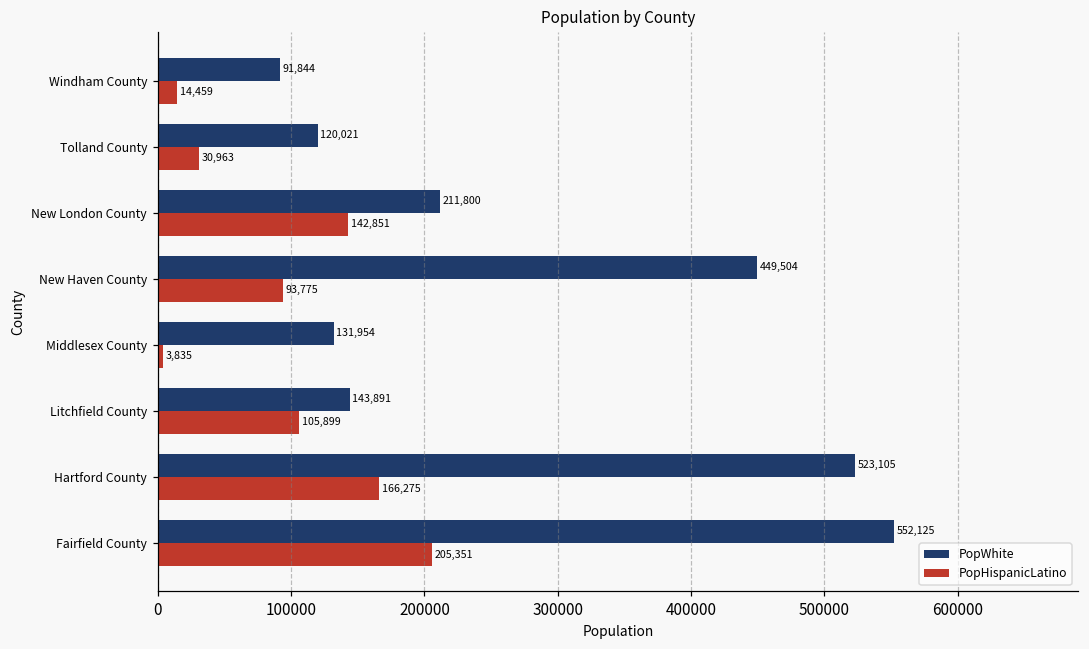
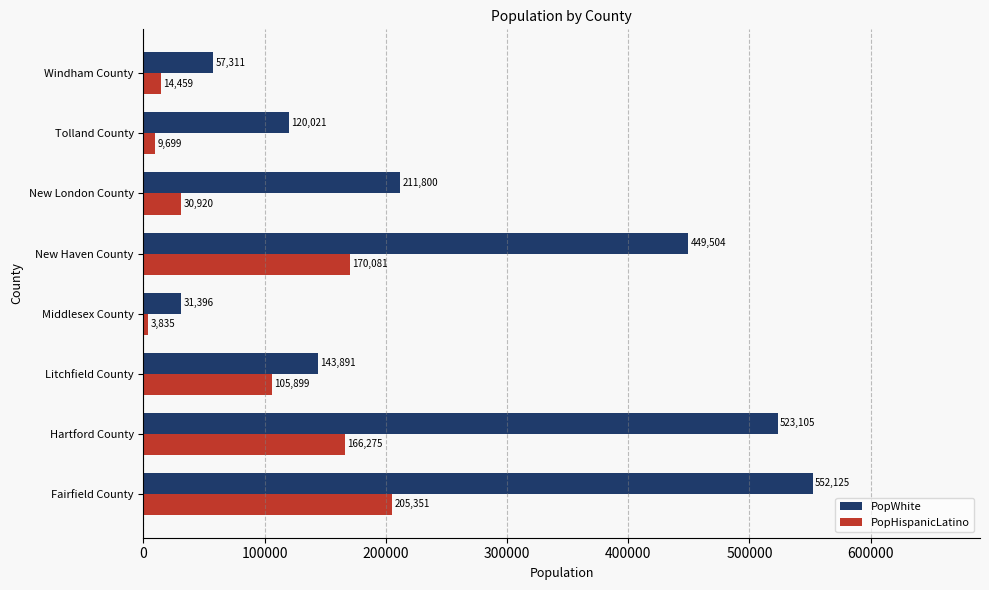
  {
    "PopWhite": {
-     "Windham County": "91,844",
+     "Windham County": "57,311",
      "Tolland County": "120,021",
      "New London County": "211,800",
      "New Haven County": "449,504",
-     "Middlesex County": "131,954",
+     "Middlesex County": "31,396",
      "Litchfield County": "143,891",
      "Hartford County": "523,105",
      "Fairfield County": "552,125"
    },
    "PopHispanicLatino": {
      "Windham County": "14,459",
-     "Tolland County": "30,963",
-     "New London County": "142,851",
-     "New Haven County": "93,775",
+     "Tolland County": "9,699",
+     "New London County": "30,920",
+     "New Haven County": "170,081",
      "Middlesex County": "3,835",
      "Litchfield County": "105,899",
      "Hartford County": "166,275",
      "Fairfield County": "205,351"
    }
  }
